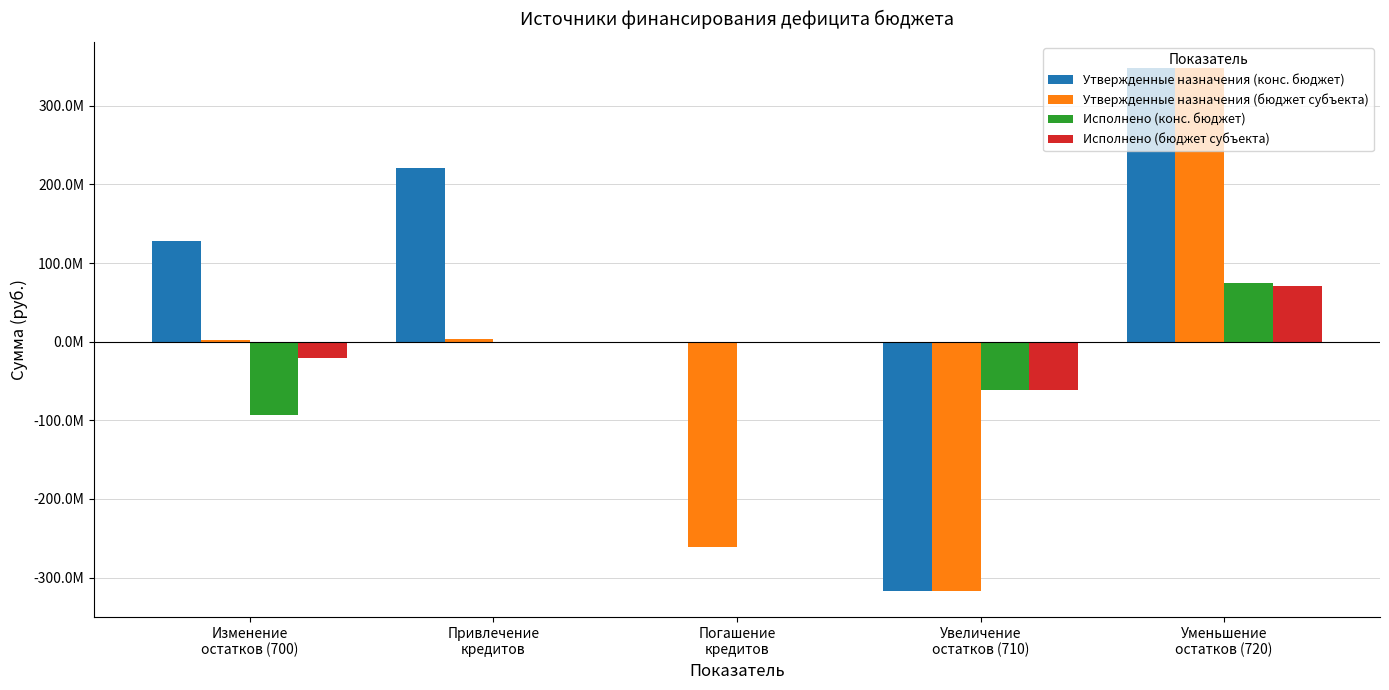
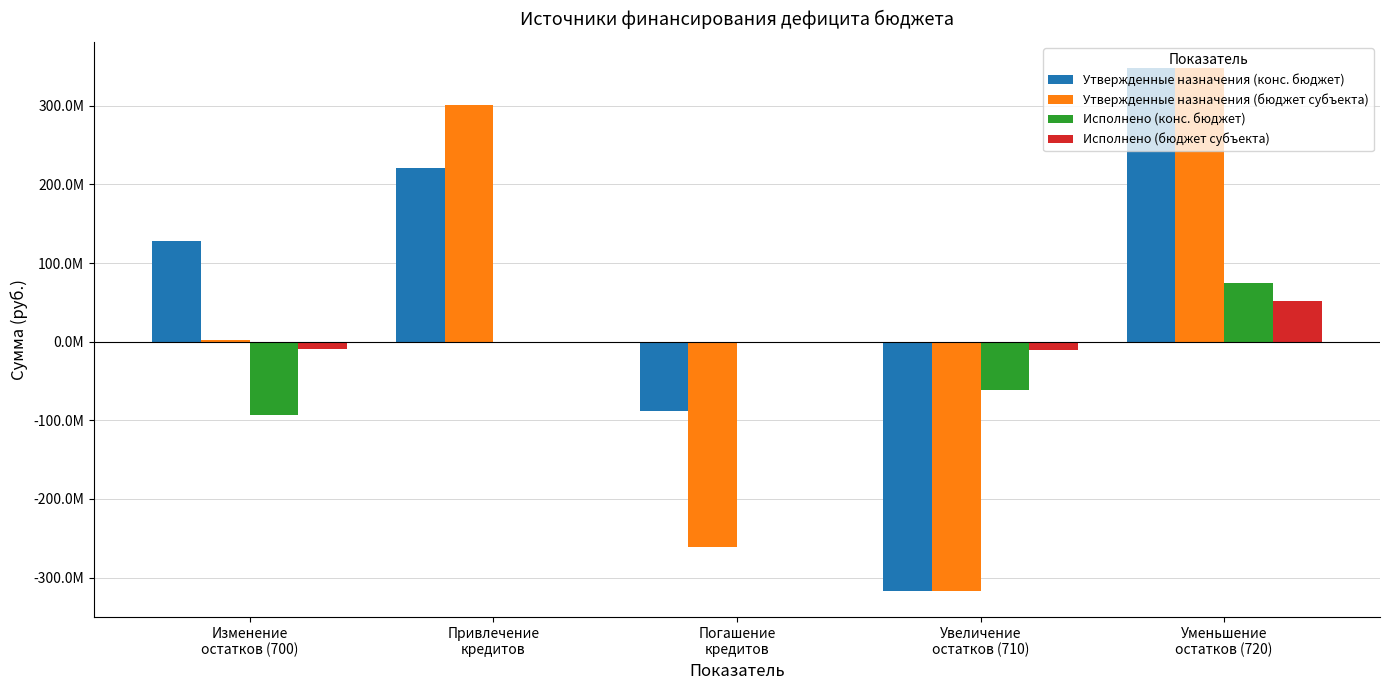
  {
    "Утвержденные назначения (конс. бюджет)": {
      "Изменение остатков (700)": 130000000,
      "Привлечение кредитов": 220000000,
-     "Погашение кредитов": 0,
+     "Погашение кредитов": -90000000,
      "Увеличение остатков (710)": -320000000
    },
    "Утвержденные назначения (бюджет субъекта)": {
-     "Привлечение кредитов": 0,
+     "Привлечение кредитов": 300000000,
      "Погашение кредитов": -260000000,
      "Увеличение остатков (710)": -320000000
    },
    "Исполнено (конс. бюджет)": {
      "Изменение остатков (700)": -90000000,
      "Привлечение кредитов": 0,
      "Погашение кредитов": 0,
      "Увеличение остатков (710)": -60000000,
      "Уменьшение остатков (720)": 70000000
    },
    "Исполнено (бюджет субъекта)": {
-     "Изменение остатков (700)": -20000000,
+     "Изменение остатков (700)": -10000000,
      "Привлечение кредитов": 0,
      "Погашение кредитов": 0,
-     "Увеличение остатков (710)": -60000000,
-     "Уменьшение остатков (720)": 70000000
+     "Увеличение остатков (710)": -10000000,
+     "Уменьшение остатков (720)": 50000000
    }
  }
